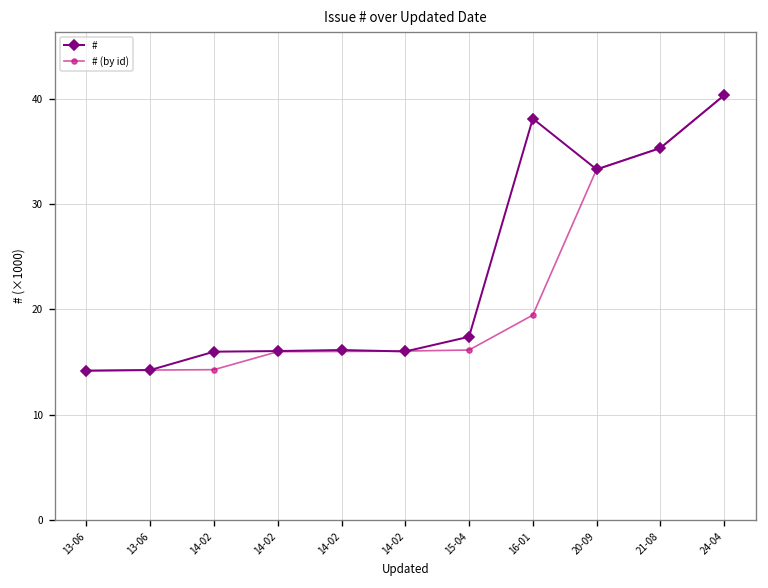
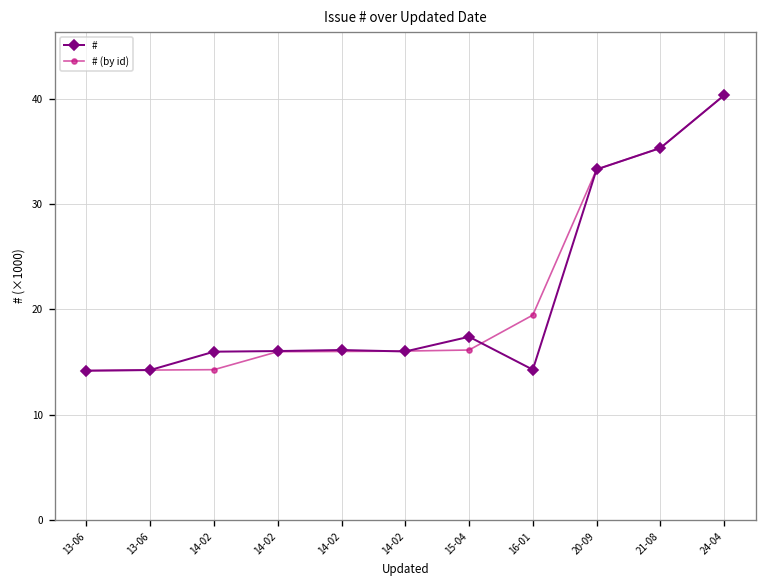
  {
    "#": {
      "15-04": 17,
-     "16-01": 38
+     "16-01": 14
    },
    "# (by id)": {
      "15-04": 16,
      "16-01": 19
    }
  }
